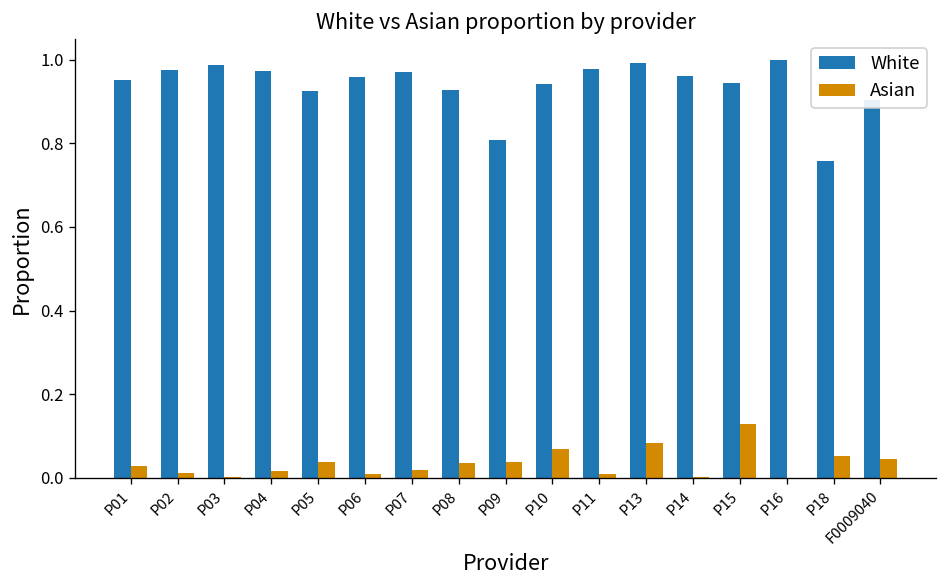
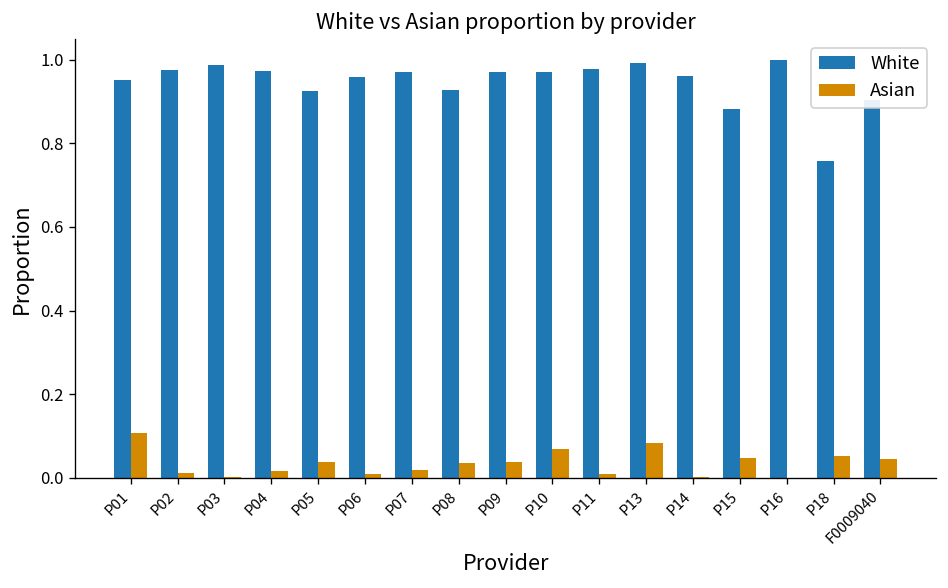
  {
    "White": {
      "P01": 0.95,
      "P02": 0.97,
      "P03": 0.99,
      "P04": 0.97,
      "P05": 0.93,
      "P06": 0.96,
      "P07": 0.97,
      "P08": 0.93,
-     "P09": 0.81,
-     "P10": 0.94,
+     "P09": 0.97,
+     "P10": 0.97,
      "P11": 0.98,
      "P13": 0.99,
      "P14": 0.96,
-     "P15": 0.94,
+     "P15": 0.88,
      "P16": 1.00,
      "P18": 0.76
    },
    "Asian": {
-     "P01": 0.03,
+     "P01": 0.11,
      "P02": 0.01,
      "P04": 0.02,
      "P05": 0.04,
      "P06": 0.01,
      "P07": 0.02,
      "P08": 0.03,
      "P09": 0.04,
      "P10": 0.07,
      "P11": 0.01,
      "P13": 0.08,
-     "P15": 0.13,
+     "P15": 0.05,
      "P16": 0.00,
      "P18": 0.05,
      "F0009040": 0.04
    }
  }
